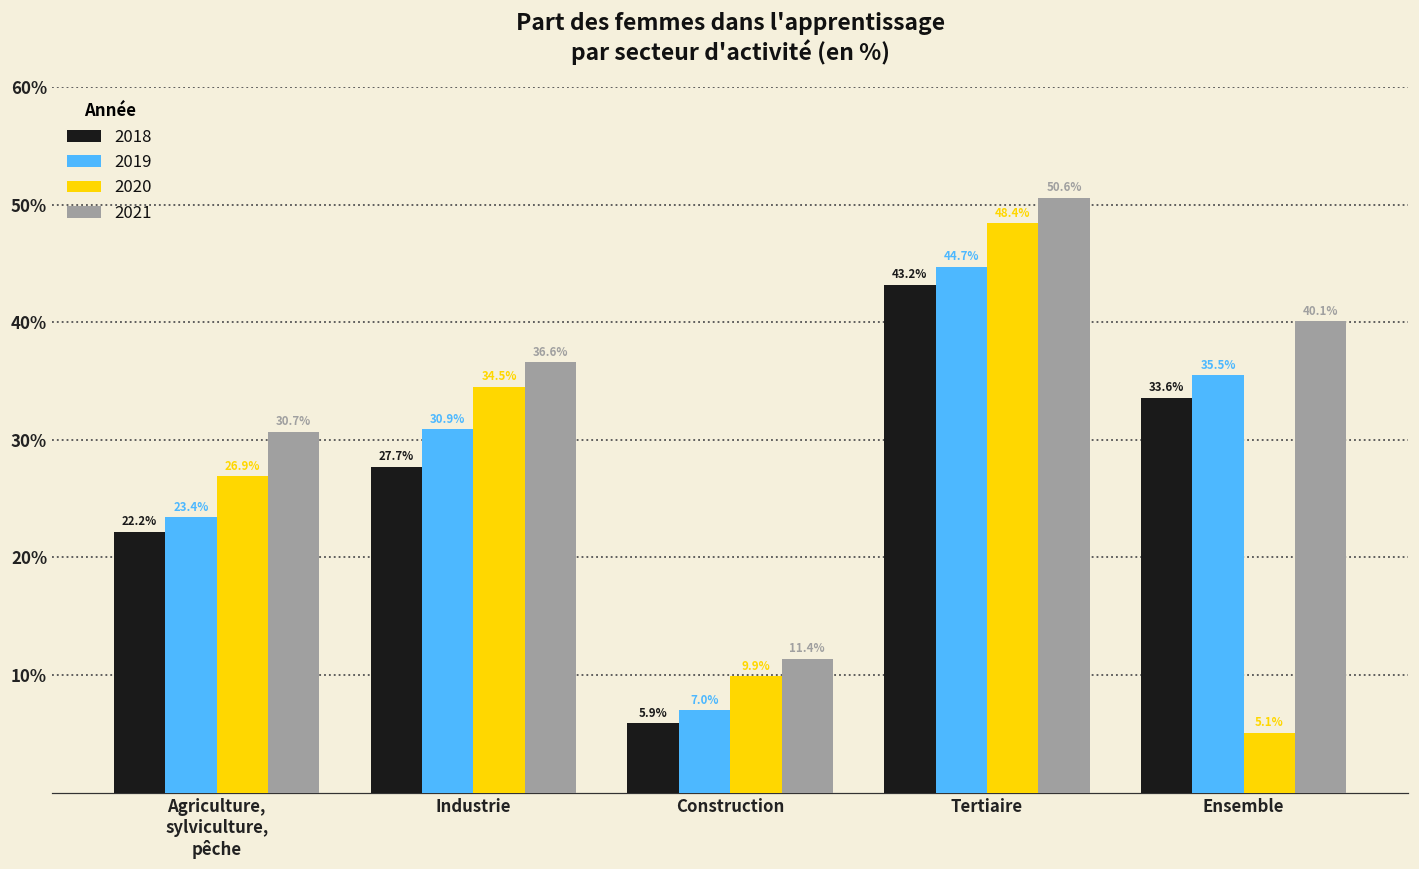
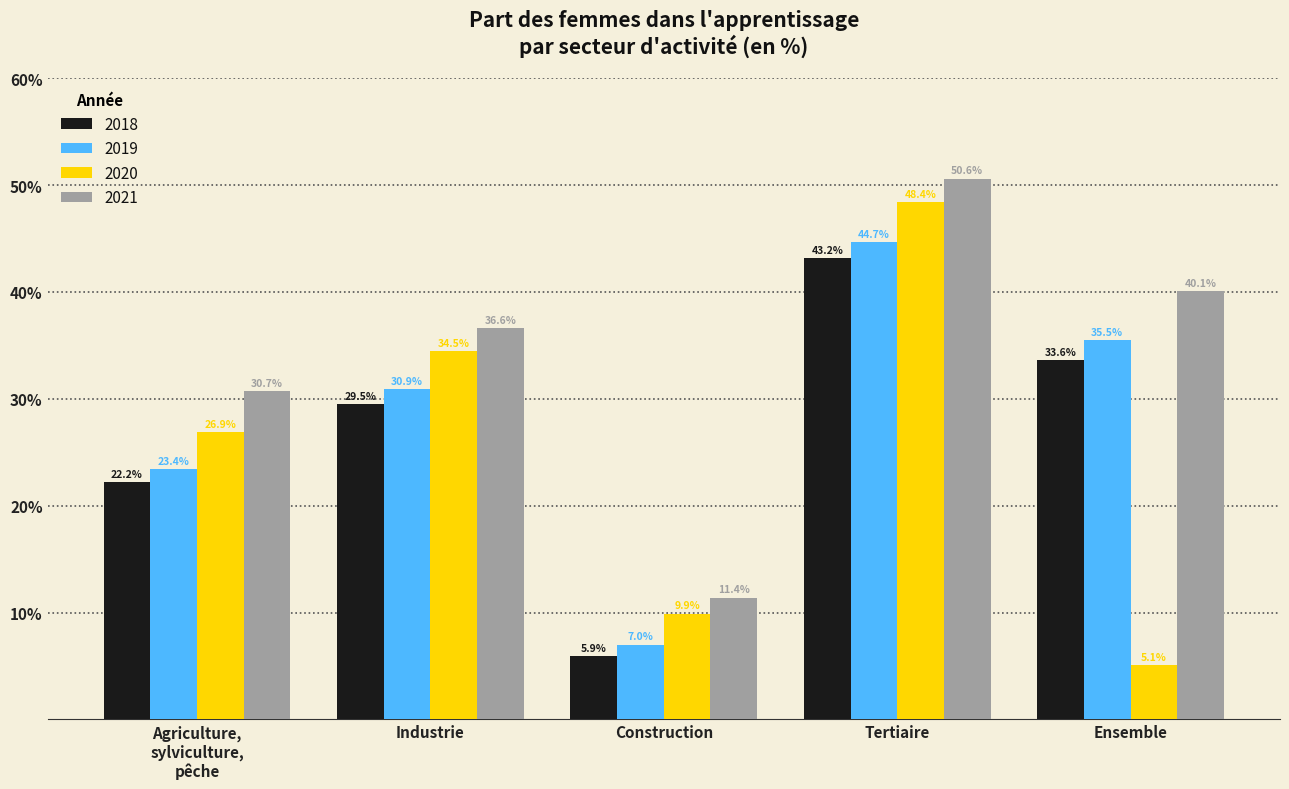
  {
    "2018": {
      "Agriculture, sylviculture, pêche": "22.2%",
-     "Industrie": "27.7%",
+     "Industrie": "29.5%",
      "Construction": "5.9%",
      "Tertiaire": "43.2%",
      "Ensemble": "33.6%"
    },
    "2019": {
      "Agriculture, sylviculture, pêche": "23.4%",
      "Industrie": "30.9%",
      "Construction": "7.0%",
      "Tertiaire": "44.7%",
      "Ensemble": "35.5%"
    },
    "2020": {
      "Agriculture, sylviculture, pêche": "26.9%",
      "Industrie": "34.5%",
      "Construction": "9.9%",
      "Tertiaire": "48.4%",
      "Ensemble": "5.1%"
    },
    "2021": {
      "Agriculture, sylviculture, pêche": "30.7%",
      "Industrie": "36.6%",
      "Construction": "11.4%",
      "Tertiaire": "50.6%",
      "Ensemble": "40.1%"
    }
  }
